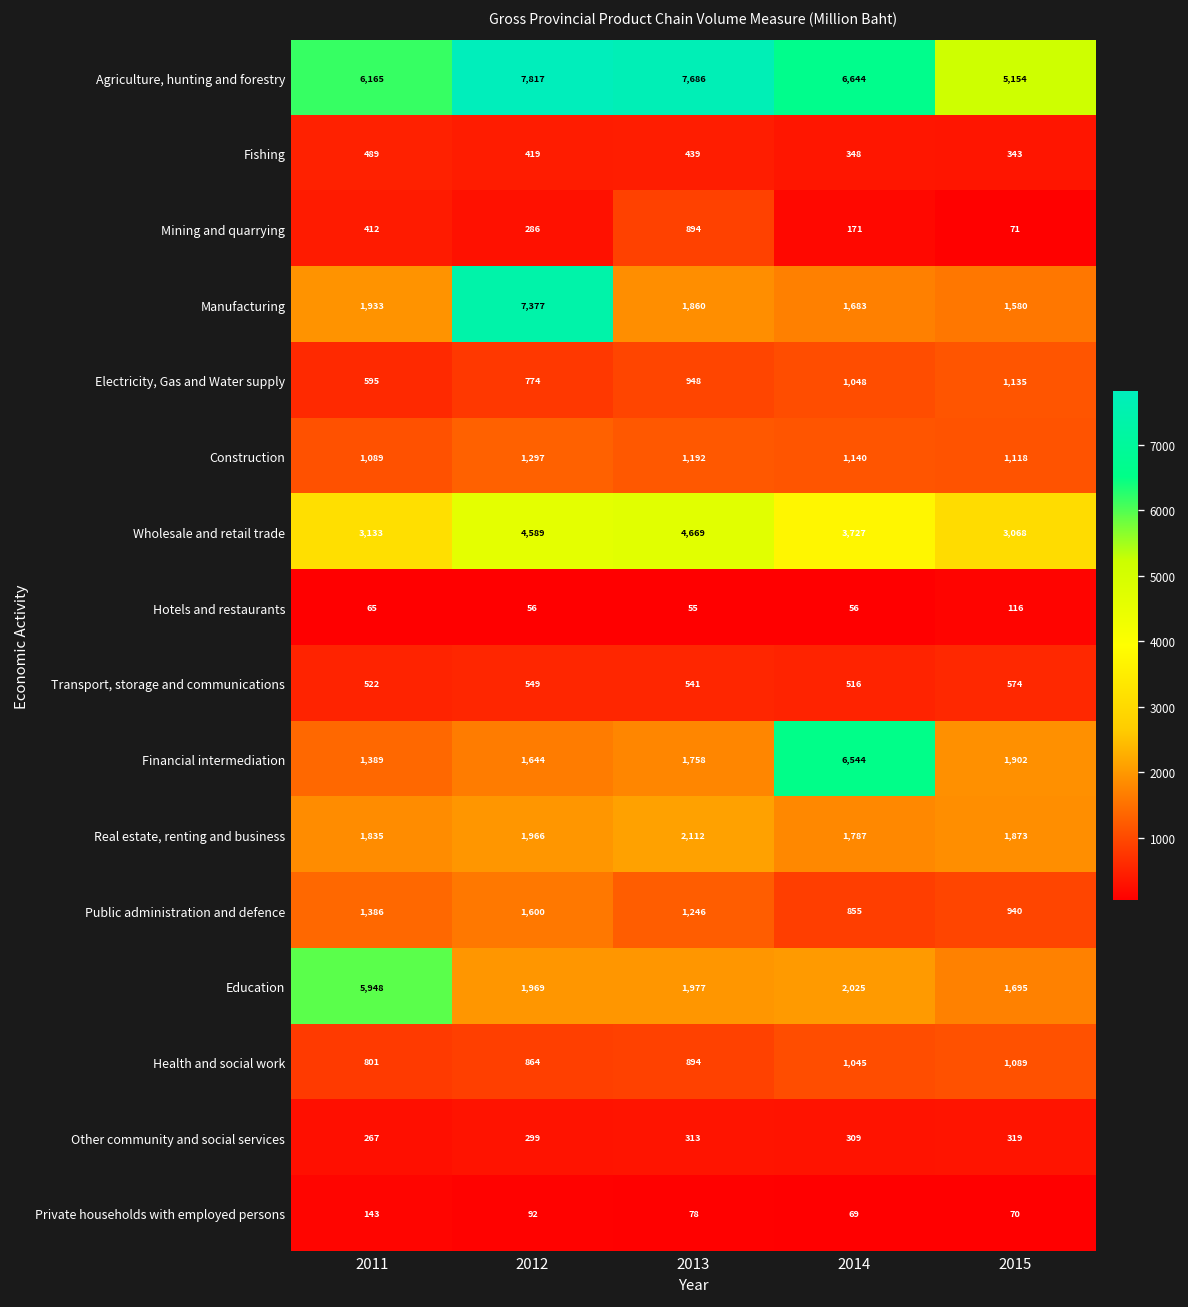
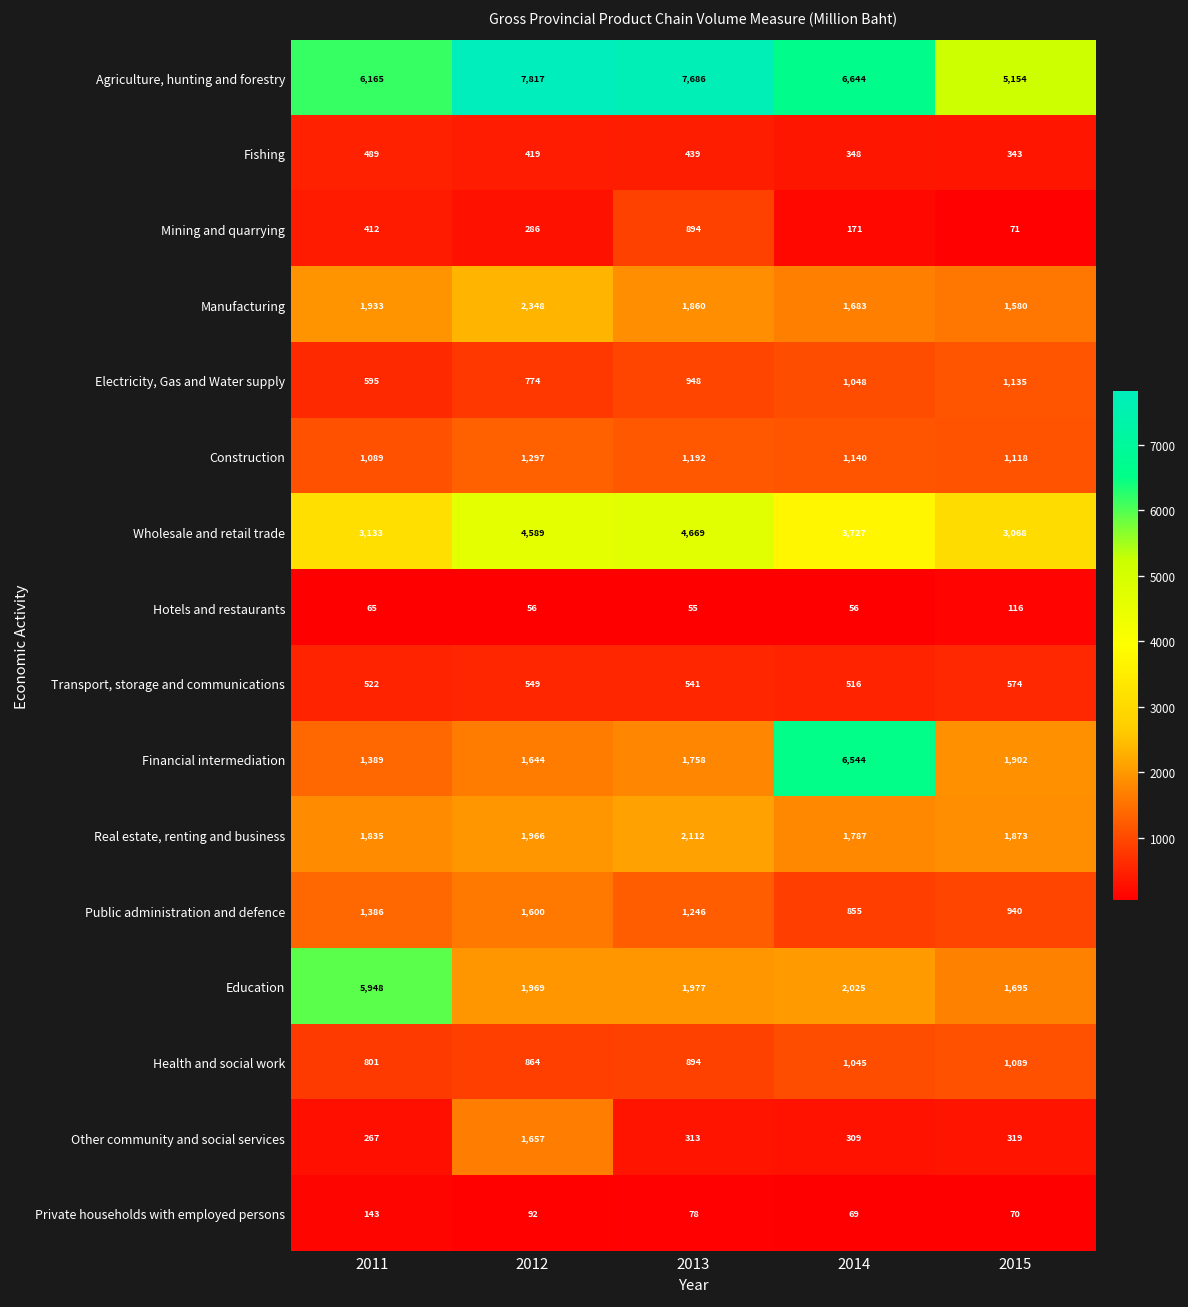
  {
    "Agriculture, hunting and forestry": {
      "2011": "6,165",
      "2012": "7,817",
      "2013": "7,686",
      "2014": "6,644",
      "2015": "5,154"
    },
    "Fishing": {
      "2011": "489",
      "2012": "419",
      "2013": "439",
      "2014": "348",
      "2015": "343"
    },
    "Mining and quarrying": {
      "2011": "412",
      "2012": "286",
      "2013": "894",
      "2014": "171",
      "2015": "71"
    },
    "Manufacturing": {
      "2011": "1,933",
-     "2012": "7,377",
+     "2012": "2,348",
      "2013": "1,860",
      "2014": "1,683",
      "2015": "1,580"
    },
    "Electricity, Gas and Water supply": {
      "2011": "595",
      "2012": "774",
      "2013": "948",
      "2014": "1,048",
      "2015": "1,135"
    },
    "Construction": {
      "2011": "1,089",
      "2012": "1,297",
      "2013": "1,192",
      "2014": "1,140",
      "2015": "1,118"
    },
    "Wholesale and retail trade": {
      "2011": "3,133",
      "2012": "4,589",
      "2013": "4,669",
      "2014": "3,727",
      "2015": "3,068"
    },
    "Hotels and restaurants": {
      "2011": "65",
      "2012": "56",
      "2013": "55",
      "2014": "56",
      "2015": "116"
    },
    "Transport, storage and communications": {
      "2011": "522",
      "2012": "549",
      "2013": "541",
      "2014": "516",
      "2015": "574"
    },
    "Financial intermediation": {
      "2011": "1,389",
      "2012": "1,644",
      "2013": "1,758",
      "2014": "6,544",
      "2015": "1,902"
    },
    "Real estate, renting and business": {
      "2011": "1,835",
      "2012": "1,966",
      "2013": "2,112",
      "2014": "1,787",
      "2015": "1,873"
    },
    "Public administration and defence": {
      "2011": "1,386",
      "2012": "1,600",
      "2013": "1,246",
      "2014": "855",
      "2015": "940"
    },
    "Education": {
      "2011": "5,948",
      "2012": "1,969",
      "2013": "1,977",
      "2014": "2,025",
      "2015": "1,695"
    },
    "Health and social work": {
      "2011": "801",
      "2012": "864",
      "2013": "894",
      "2014": "1,045",
      "2015": "1,089"
    },
    "Other community and social services": {
      "2011": "267",
-     "2012": "299",
+     "2012": "1,657",
      "2013": "313",
      "2014": "309",
      "2015": "319"
    },
    "Private households with employed persons": {
      "2011": "143",
      "2012": "92",
      "2013": "78",
      "2014": "69",
      "2015": "70"
    }
  }
